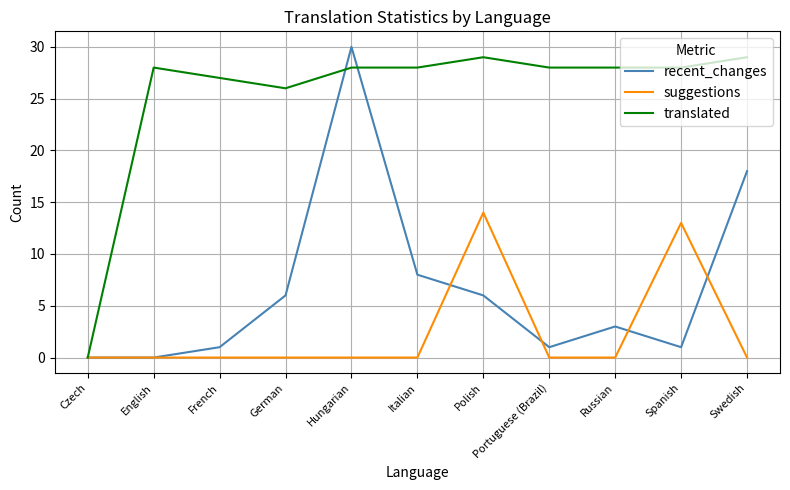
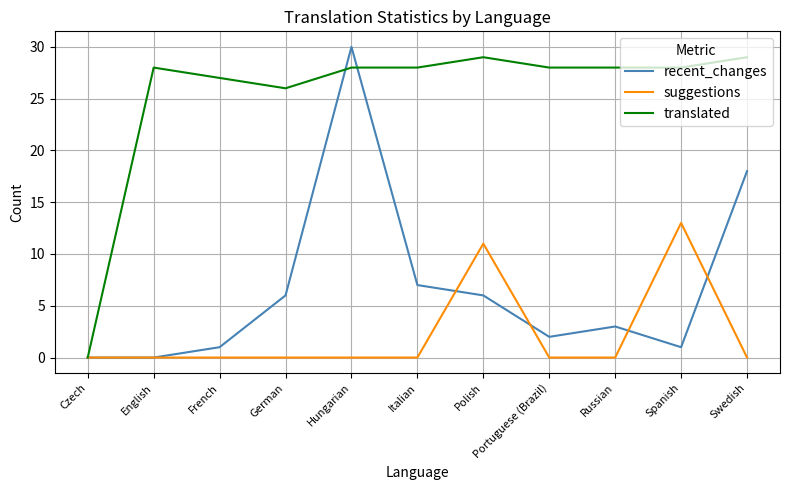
  {
    "recent_changes": {
      "French": 1,
      "German": 6,
      "Hungarian": 30,
-     "Italian": 8,
+     "Italian": 7,
      "Polish": 6,
-     "Portuguese (Brazil)": 1,
+     "Portuguese (Brazil)": 2,
      "Russian": 3,
      "Spanish": 1,
      "Swedish": 18
    },
    "suggestions": {
      "French": 0,
      "German": 0,
      "Hungarian": 0,
      "Italian": 0,
-     "Polish": 14,
+     "Polish": 11,
      "Portuguese (Brazil)": 0,
      "Russian": 0,
      "Spanish": 13,
      "Swedish": 0
    },
    "translated": {
      "English": 28,
      "French": 27,
      "German": 26,
      "Hungarian": 28,
      "Italian": 28,
      "Polish": 29,
      "Portuguese (Brazil)": 28,
      "Russian": 28
    }
  }
